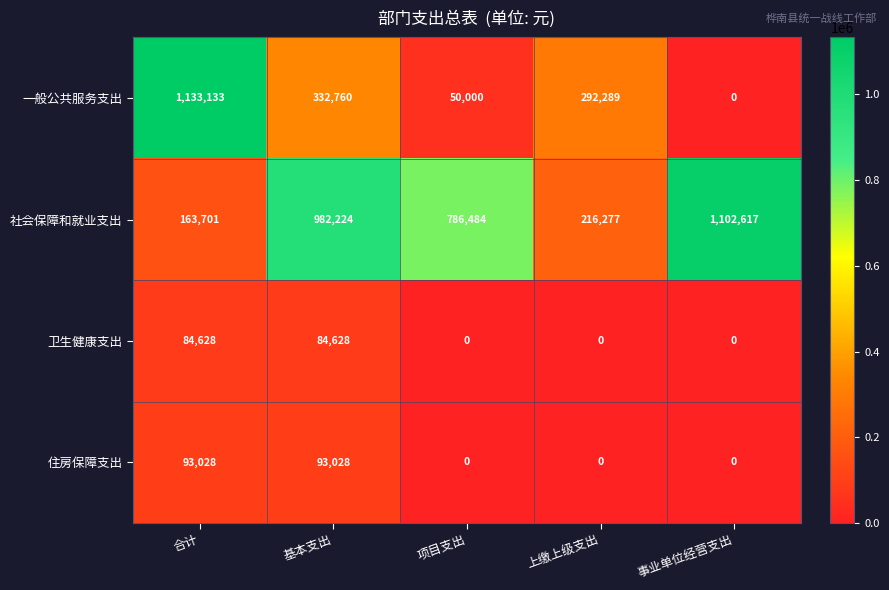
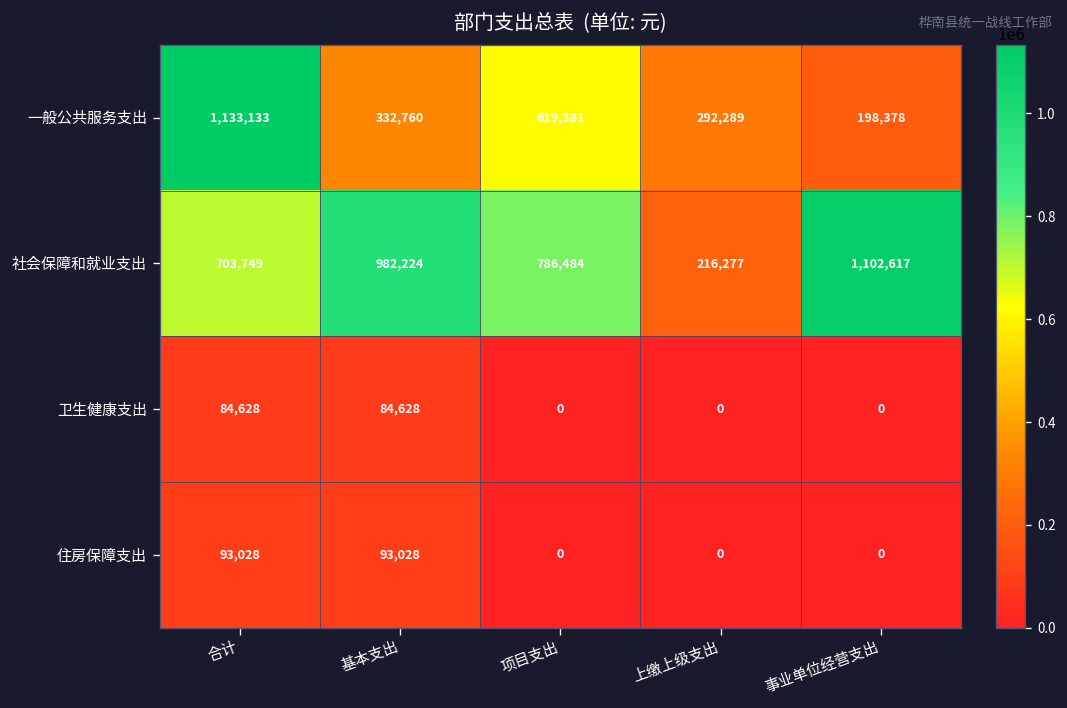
  {
    "一般公共服务支出": {
      "合计": "1,133,133",
      "基本支出": "332,760",
-     "项目支出": "50,000",
+     "项目支出": "619,381",
      "上缴上级支出": "292,289",
-     "事业单位经营支出": "0"
+     "事业单位经营支出": "198,378"
    },
    "社会保障和就业支出": {
-     "合计": "163,701",
+     "合计": "703,749",
      "基本支出": "982,224",
      "项目支出": "786,484",
      "上缴上级支出": "216,277",
      "事业单位经营支出": "1,102,617"
    },
    "卫生健康支出": {
      "合计": "84,628",
      "基本支出": "84,628",
      "项目支出": "0",
      "上缴上级支出": "0",
      "事业单位经营支出": "0"
    },
    "住房保障支出": {
      "合计": "93,028",
      "基本支出": "93,028",
      "项目支出": "0",
      "上缴上级支出": "0",
      "事业单位经营支出": "0"
    }
  }
